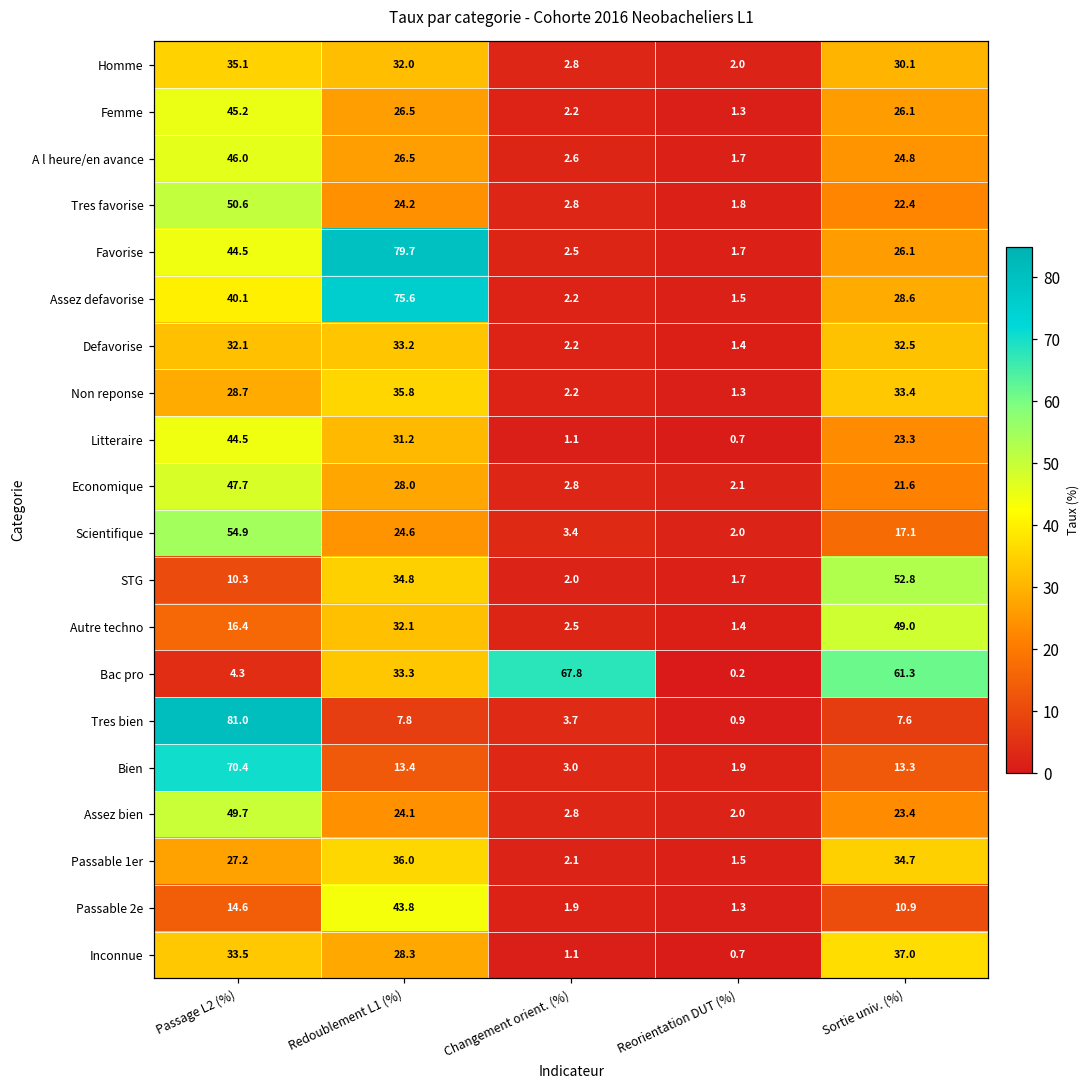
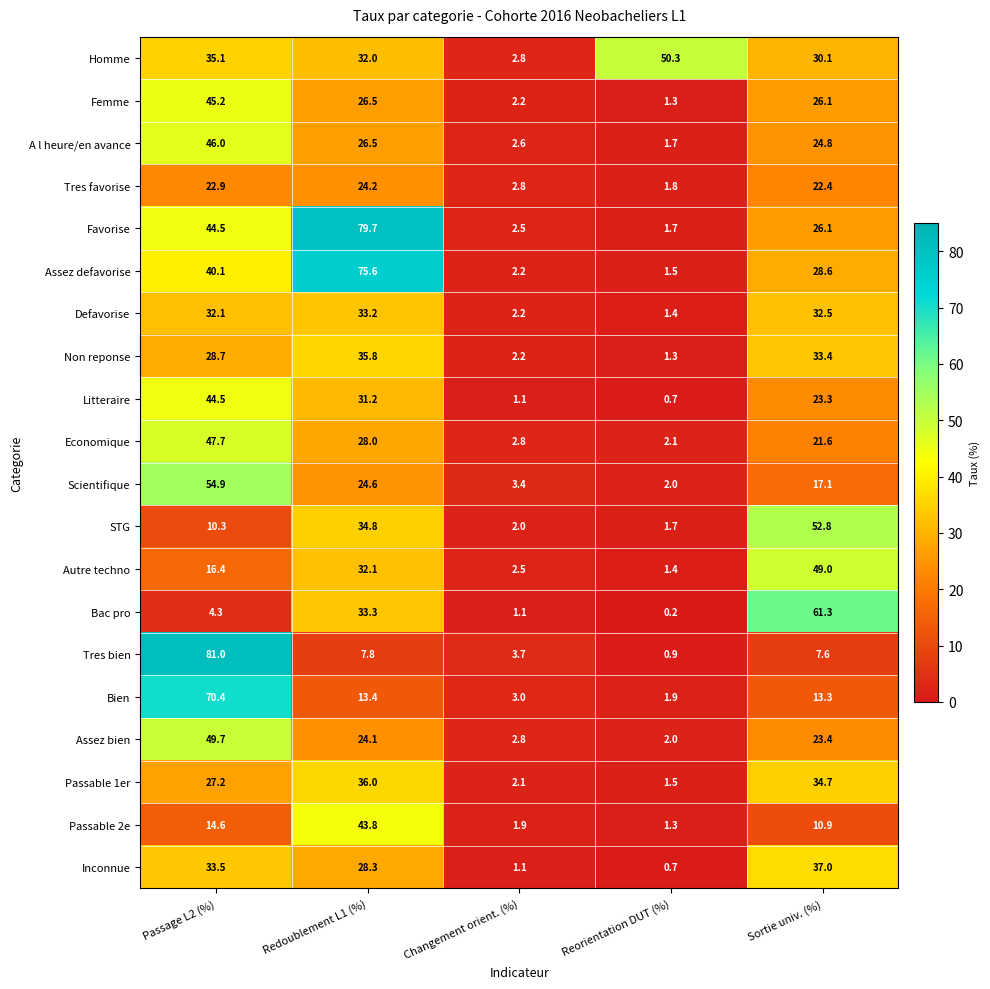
  {
    "Homme": {
      "Passage L2 (%)": 35.1,
      "Redoublement L1 (%)": 32.0,
      "Changement orient. (%)": 2.8,
-     "Reorientation DUT (%)": 2.0,
+     "Reorientation DUT (%)": 50.3,
      "Sortie univ. (%)": 30.1
    },
    "Femme": {
      "Passage L2 (%)": 45.2,
      "Redoublement L1 (%)": 26.5,
      "Changement orient. (%)": 2.2,
      "Reorientation DUT (%)": 1.3,
      "Sortie univ. (%)": 26.1
    },
    "A l heure/en avance": {
      "Passage L2 (%)": 46.0,
      "Redoublement L1 (%)": 26.5,
      "Changement orient. (%)": 2.6,
      "Reorientation DUT (%)": 1.7,
      "Sortie univ. (%)": 24.8
    },
    "Tres favorise": {
-     "Passage L2 (%)": 50.6,
+     "Passage L2 (%)": 22.9,
      "Redoublement L1 (%)": 24.2,
      "Changement orient. (%)": 2.8,
      "Reorientation DUT (%)": 1.8,
      "Sortie univ. (%)": 22.4
    },
    "Favorise": {
      "Passage L2 (%)": 44.5,
      "Redoublement L1 (%)": 79.7,
      "Changement orient. (%)": 2.5,
      "Reorientation DUT (%)": 1.7,
      "Sortie univ. (%)": 26.1
    },
    "Assez defavorise": {
      "Passage L2 (%)": 40.1,
      "Redoublement L1 (%)": 75.6,
      "Changement orient. (%)": 2.2,
      "Reorientation DUT (%)": 1.5,
      "Sortie univ. (%)": 28.6
    },
    "Defavorise": {
      "Passage L2 (%)": 32.1,
      "Redoublement L1 (%)": 33.2,
      "Changement orient. (%)": 2.2,
      "Reorientation DUT (%)": 1.4,
      "Sortie univ. (%)": 32.5
    },
    "Non reponse": {
      "Passage L2 (%)": 28.7,
      "Redoublement L1 (%)": 35.8,
      "Changement orient. (%)": 2.2,
      "Reorientation DUT (%)": 1.3,
      "Sortie univ. (%)": 33.4
    },
    "Litteraire": {
      "Passage L2 (%)": 44.5,
      "Redoublement L1 (%)": 31.2,
      "Changement orient. (%)": 1.1,
      "Reorientation DUT (%)": 0.7,
      "Sortie univ. (%)": 23.3
    },
    "Economique": {
      "Passage L2 (%)": 47.7,
      "Redoublement L1 (%)": 28.0,
      "Changement orient. (%)": 2.8,
      "Reorientation DUT (%)": 2.1,
      "Sortie univ. (%)": 21.6
    },
    "Scientifique": {
      "Passage L2 (%)": 54.9,
      "Redoublement L1 (%)": 24.6,
      "Changement orient. (%)": 3.4,
      "Reorientation DUT (%)": 2.0,
      "Sortie univ. (%)": 17.1
    },
    "STG": {
      "Passage L2 (%)": 10.3,
      "Redoublement L1 (%)": 34.8,
      "Changement orient. (%)": 2.0,
      "Reorientation DUT (%)": 1.7,
      "Sortie univ. (%)": 52.8
    },
    "Autre techno": {
      "Passage L2 (%)": 16.4,
      "Redoublement L1 (%)": 32.1,
      "Changement orient. (%)": 2.5,
      "Reorientation DUT (%)": 1.4,
      "Sortie univ. (%)": 49.0
    },
    "Bac pro": {
      "Passage L2 (%)": 4.3,
      "Redoublement L1 (%)": 33.3,
-     "Changement orient. (%)": 67.8,
+     "Changement orient. (%)": 1.1,
      "Reorientation DUT (%)": 0.2,
      "Sortie univ. (%)": 61.3
    },
    "Tres bien": {
      "Passage L2 (%)": 81.0,
      "Redoublement L1 (%)": 7.8,
      "Changement orient. (%)": 3.7,
      "Reorientation DUT (%)": 0.9,
      "Sortie univ. (%)": 7.6
    },
    "Bien": {
      "Passage L2 (%)": 70.4,
      "Redoublement L1 (%)": 13.4,
      "Changement orient. (%)": 3.0,
      "Reorientation DUT (%)": 1.9,
      "Sortie univ. (%)": 13.3
    },
    "Assez bien": {
      "Passage L2 (%)": 49.7,
      "Redoublement L1 (%)": 24.1,
      "Changement orient. (%)": 2.8,
      "Reorientation DUT (%)": 2.0,
      "Sortie univ. (%)": 23.4
    },
    "Passable 1er": {
      "Passage L2 (%)": 27.2,
      "Redoublement L1 (%)": 36.0,
      "Changement orient. (%)": 2.1,
      "Reorientation DUT (%)": 1.5,
      "Sortie univ. (%)": 34.7
    },
    "Passable 2e": {
      "Passage L2 (%)": 14.6,
      "Redoublement L1 (%)": 43.8,
      "Changement orient. (%)": 1.9,
      "Reorientation DUT (%)": 1.3,
      "Sortie univ. (%)": 10.9
    },
    "Inconnue": {
      "Passage L2 (%)": 33.5,
      "Redoublement L1 (%)": 28.3,
      "Changement orient. (%)": 1.1,
      "Reorientation DUT (%)": 0.7,
      "Sortie univ. (%)": 37.0
    }
  }
